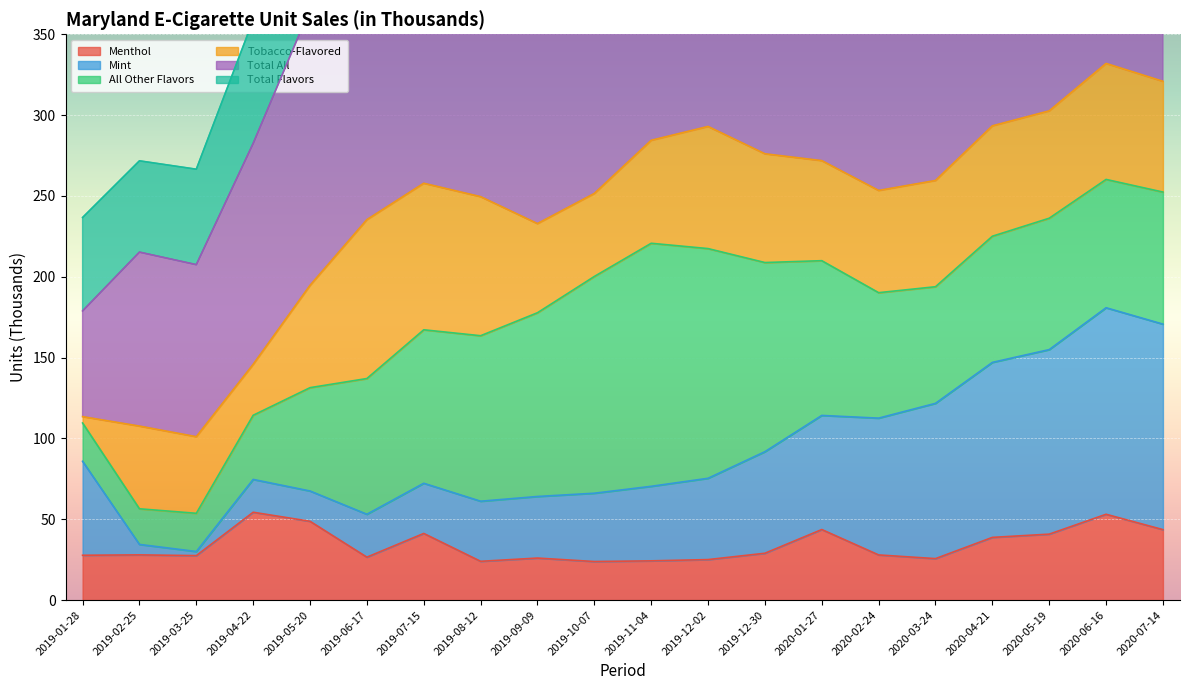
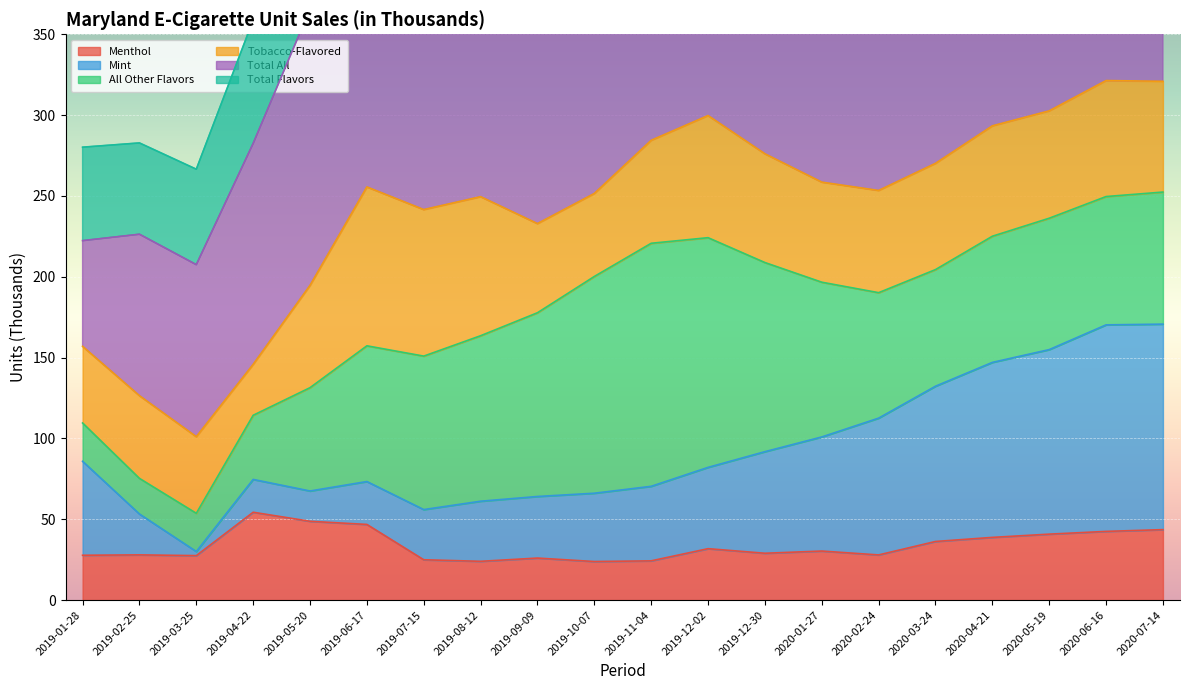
  {
    "Menthol": {
      "2019-01-28": 28,
      "2019-02-25": 28,
      "2019-03-25": 28,
      "2019-04-22": 54,
      "2019-05-20": 49,
-     "2019-06-17": 27,
-     "2019-07-15": 41,
+     "2019-06-17": 47,
+     "2019-07-15": 25,
      "2019-08-12": 24,
      "2019-09-09": 26,
      "2019-10-07": 24,
      "2019-11-04": 24,
-     "2019-12-02": 25,
+     "2019-12-02": 32,
      "2019-12-30": 29,
-     "2020-01-27": 44,
+     "2020-01-27": 30,
      "2020-02-24": 28,
-     "2020-03-24": 26,
+     "2020-03-24": 36,
      "2020-04-21": 39,
      "2020-05-19": 41,
-     "2020-06-16": 53,
+     "2020-06-16": 42,
      "2020-07-14": 44
    },
    "Mint": {
      "2019-01-28": 58,
-     "2019-02-25": 6,
+     "2019-02-25": 25,
      "2019-03-25": 3,
      "2019-04-22": 20,
      "2019-05-20": 19,
      "2019-06-17": 27,
      "2019-07-15": 31,
      "2019-08-12": 37,
      "2019-09-09": 38,
      "2019-10-07": 42,
      "2019-11-04": 46,
      "2019-12-02": 50,
      "2019-12-30": 63,
      "2020-01-27": 71,
      "2020-02-24": 85,
      "2020-03-24": 96,
      "2020-04-21": 108,
      "2020-05-19": 114,
      "2020-06-16": 128,
      "2020-07-14": 127
    },
    "Tobacco-Flavored": {
-     "2019-01-28": 4,
+     "2019-01-28": 47,
      "2019-02-25": 51,
      "2019-03-25": 47,
      "2019-04-22": 31,
      "2019-05-20": 63,
      "2019-06-17": 98,
      "2019-07-15": 91,
      "2019-08-12": 86,
      "2019-09-09": 55,
      "2019-10-07": 51,
      "2019-11-04": 64,
      "2019-12-02": 76,
      "2019-12-30": 67,
      "2020-01-27": 62,
      "2020-02-24": 63,
      "2020-03-24": 66,
      "2020-04-21": 68,
      "2020-05-19": 66,
      "2020-06-16": 72,
      "2020-07-14": 69
    },
    "Total All": {
      "2019-01-28": 65,
-     "2019-02-25": 108,
+     "2019-02-25": 100,
      "2019-03-25": 106,
      "2019-04-22": 137
    }
  }
